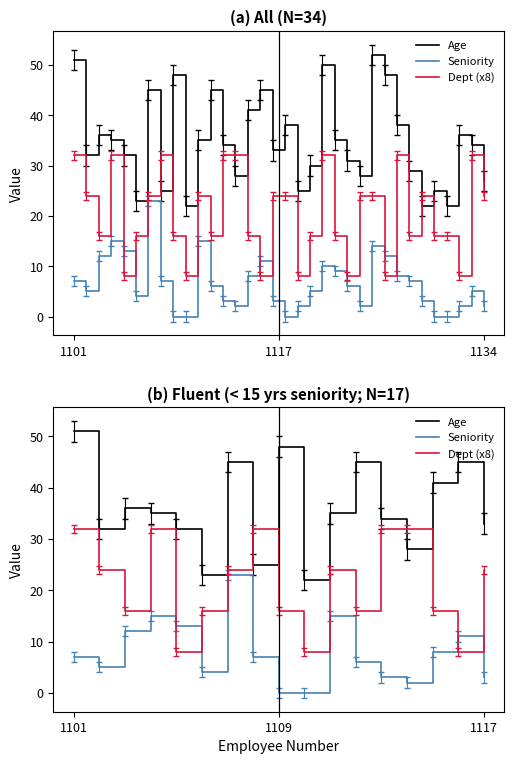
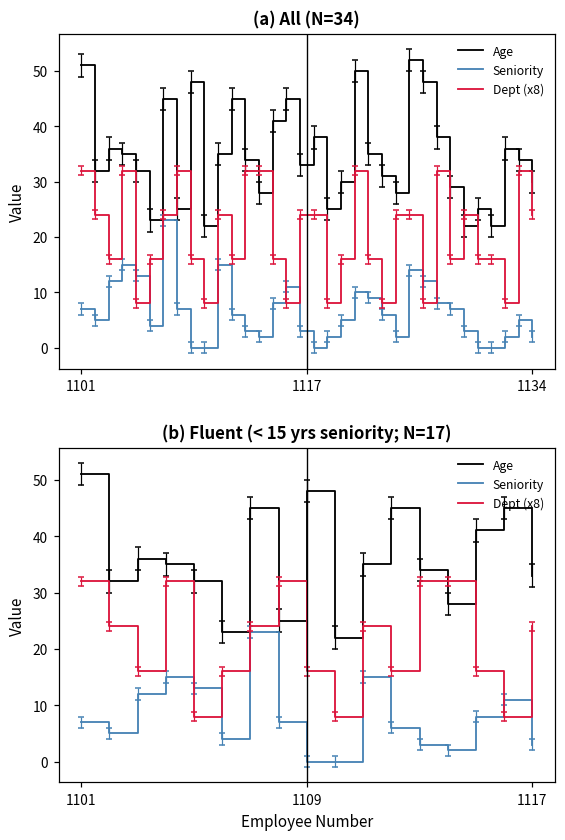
  {
    "(a) All (N=34)": {
      "Age": {
        "1101": 51,
-       "1134": 27
+       "1134": 30
      },
      "Dept (x8)": {
        "1101": 32,
        "1134": 24
      }
    },
    "(b) Fluent (< 15 yrs seniority; N=17)": {
      "Age": {
        "1101": 51,
        "1109": 48,
        "1117": 33
      },
      "Dept (x8)": {
        "1101": 32,
        "1109": 16,
        "1117": 24
      }
    }
  }
